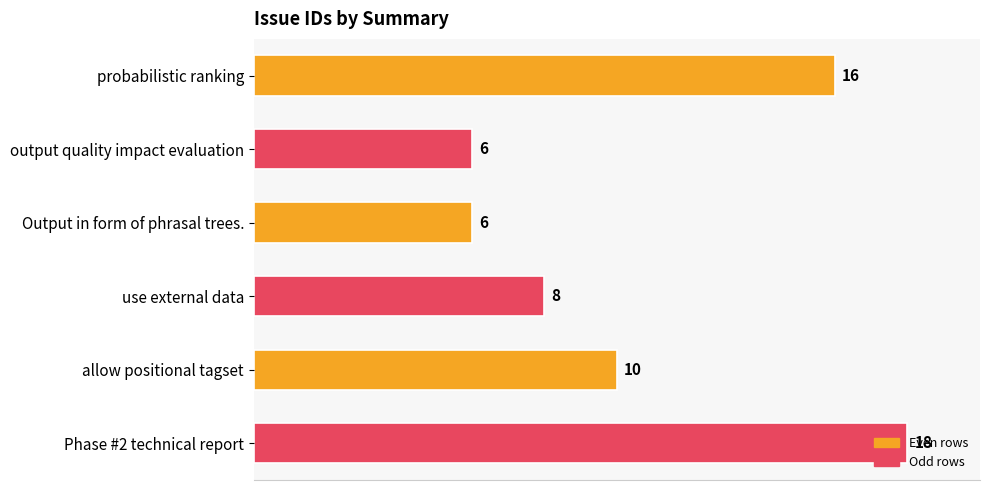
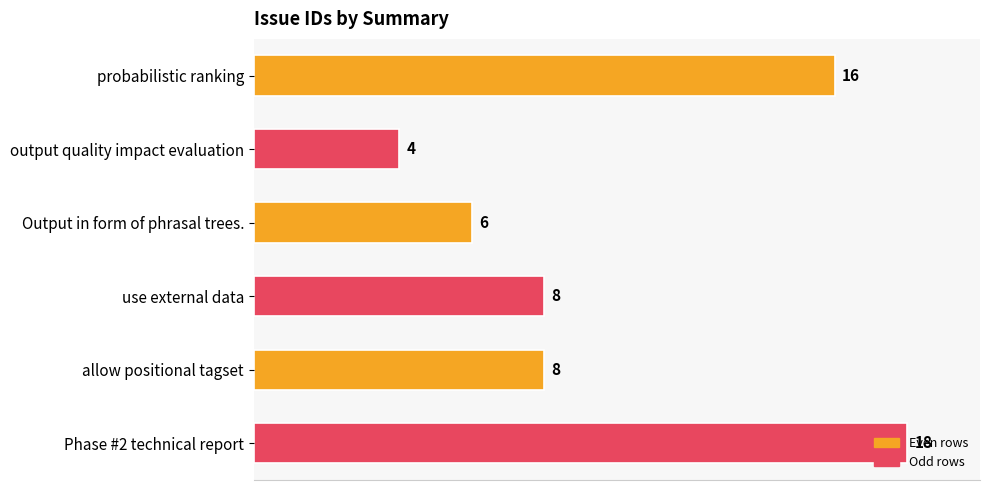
  {
    "probabilistic ranking": 16,
-   "output quality impact evaluation": 6,
+   "output quality impact evaluation": 4,
    "Output in form of phrasal trees.": 6,
    "use external data": 8,
-   "allow positional tagset": 10,
+   "allow positional tagset": 8,
    "Phase #2 technical report": 18
  }
